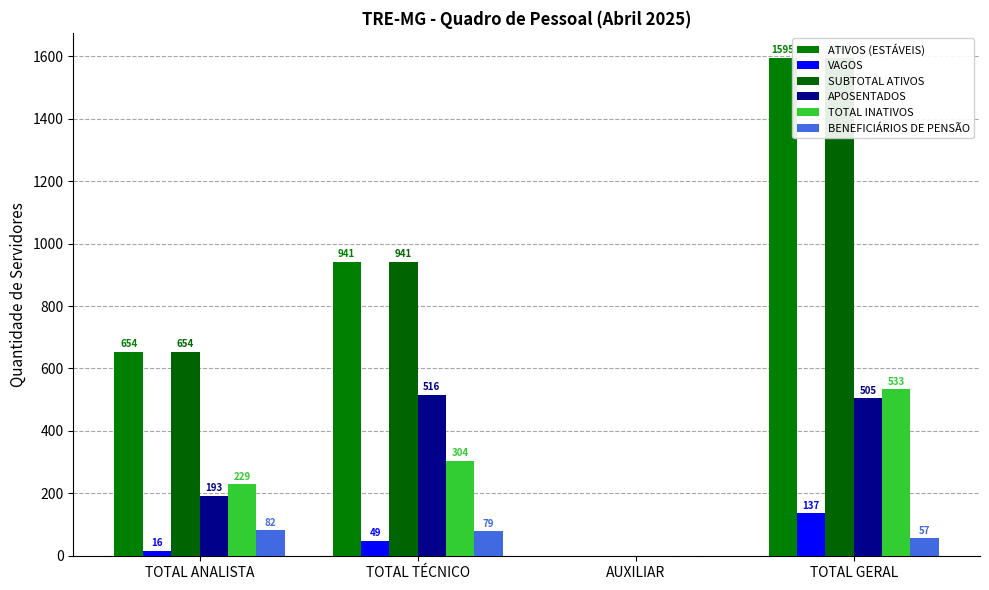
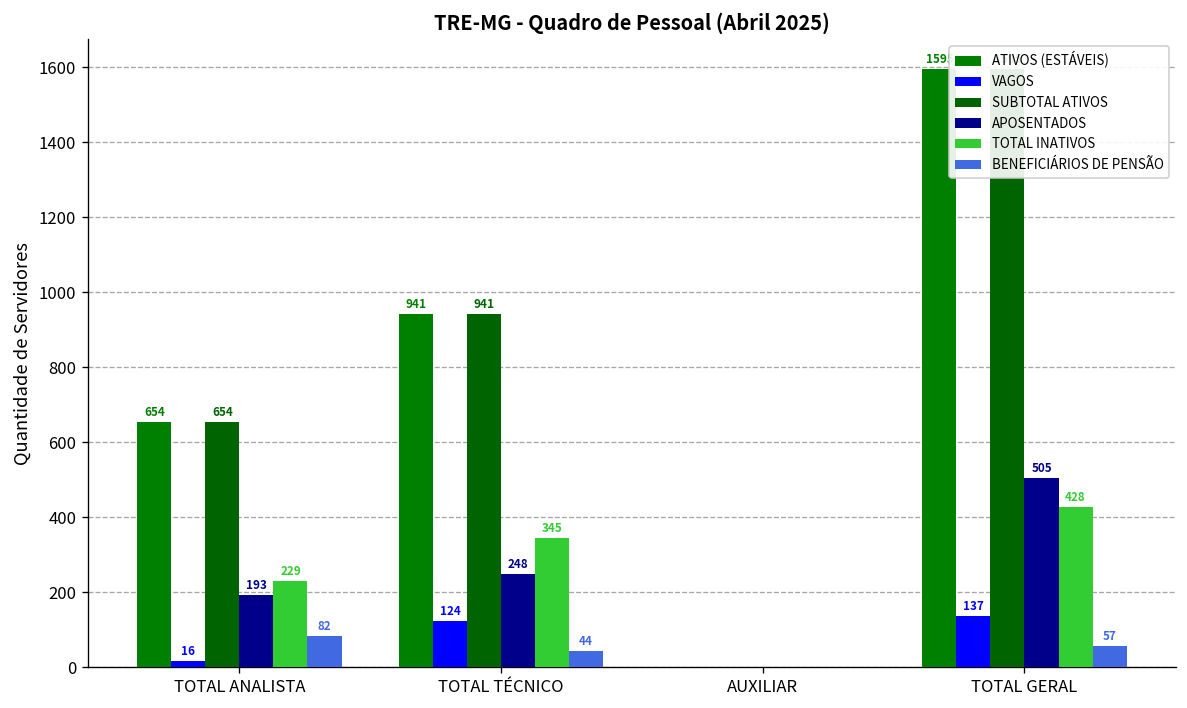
  {
    "VAGOS": {
      "TOTAL ANALISTA": 16,
-     "TOTAL TÉCNICO": 49,
+     "TOTAL TÉCNICO": 124,
      "TOTAL GERAL": 137
    },
    "APOSENTADOS": {
      "TOTAL ANALISTA": 193,
-     "TOTAL TÉCNICO": 516,
+     "TOTAL TÉCNICO": 248,
      "TOTAL GERAL": 505
    },
    "TOTAL INATIVOS": {
      "TOTAL ANALISTA": 229,
-     "TOTAL TÉCNICO": 304,
-     "TOTAL GERAL": 533
+     "TOTAL TÉCNICO": 345,
+     "TOTAL GERAL": 428
    },
    "BENEFICIÁRIOS DE PENSÃO": {
      "TOTAL ANALISTA": 82,
-     "TOTAL TÉCNICO": 79,
+     "TOTAL TÉCNICO": 44,
      "TOTAL GERAL": 57
    }
  }
